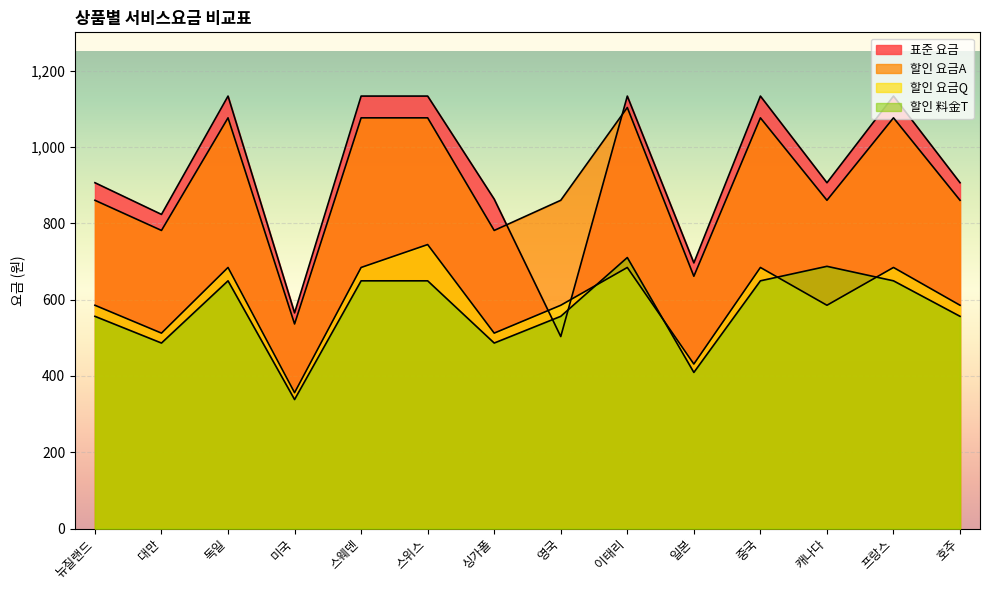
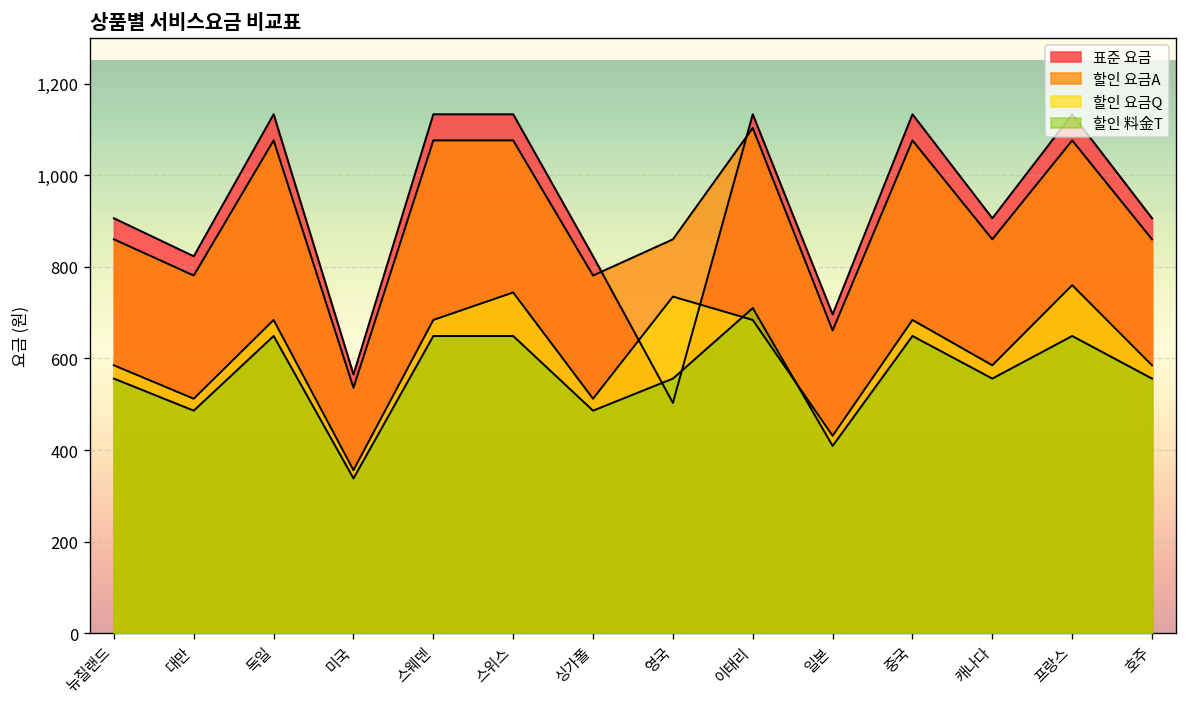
  {
    "표준 요금": {
      "뉴질랜드": "910",
      "대만": "820",
      "독일": "1,130",
      "미국": "570",
      "스웨덴": "1,130",
      "스위스": "1,130",
-     "싱가폴": "860",
+     "싱가폴": "820",
      "영국": "500",
      "이태리": "1,130",
      "일본": "700",
      "중국": "1,130",
      "캐나다": "910",
      "호주": "910"
    },
    "할인 요금A": {
      "뉴질랜드": "860",
      "대만": "780",
      "독일": "1,080",
      "미국": "540",
      "스웨덴": "1,080",
      "스위스": "1,080",
      "싱가폴": "780",
      "영국": "860",
      "이태리": "1,100",
      "일본": "660",
      "중국": "1,080",
      "캐나다": "860",
      "호주": "860"
    },
    "할인 요금Q": {
      "뉴질랜드": "590",
      "대만": "510",
      "독일": "680",
      "미국": "360",
      "스웨덴": "680",
      "스위스": "740",
      "싱가폴": "510",
-     "영국": "590",
+     "영국": "740",
      "이태리": "680",
      "일본": "430",
      "중국": "680",
      "캐나다": "590",
-     "프랑스": "680",
+     "프랑스": "760",
      "호주": "590"
    },
    "할인 料金T": {
      "뉴질랜드": "560",
      "대만": "490",
      "독일": "650",
      "미국": "340",
      "스웨덴": "650",
      "스위스": "650",
      "싱가폴": "490",
      "영국": "560",
      "이태리": "710",
      "일본": "410",
      "중국": "650",
-     "캐나다": "690",
+     "캐나다": "560",
      "프랑스": "650",
      "호주": "560"
    }
  }
